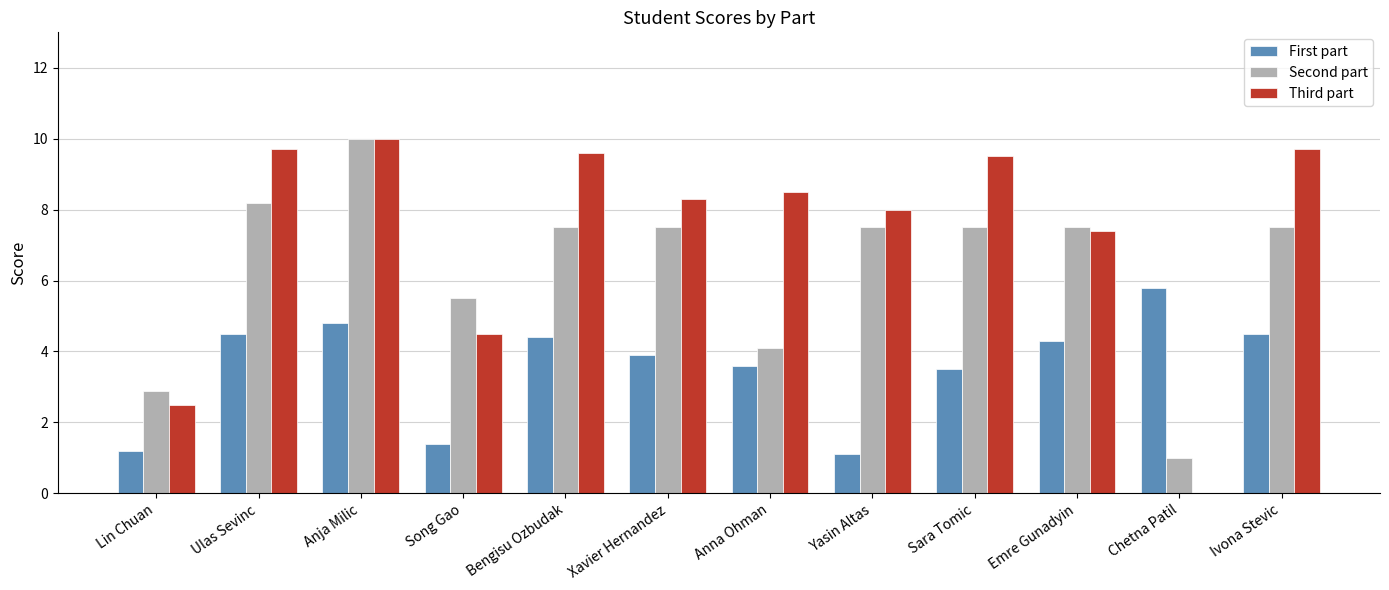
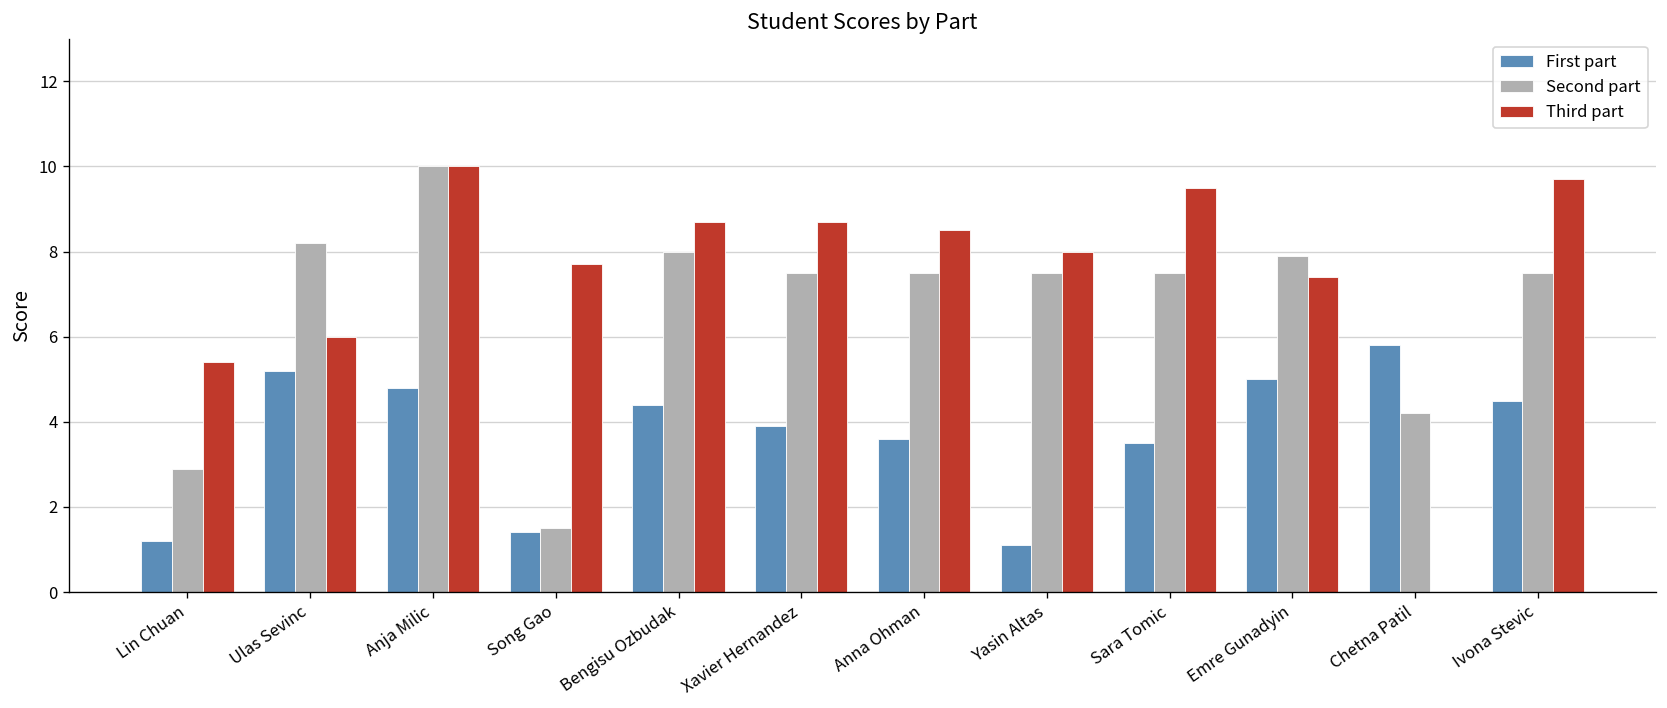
  {
    "First part": {
      "Lin Chuan": 1.2,
-     "Ulas Sevinc": 4.5,
+     "Ulas Sevinc": 5.2,
      "Anja Milic": 4.8,
      "Song Gao": 1.4,
      "Bengisu Ozbudak": 4.4,
      "Xavier Hernandez": 3.9,
      "Anna Ohman": 3.6,
      "Yasin Altas": 1.1,
      "Sara Tomic": 3.5,
-     "Emre Gunadyin": 4.3,
+     "Emre Gunadyin": 5.0,
      "Chetna Patil": 5.8,
      "Ivona Stevic": 4.5
    },
    "Second part": {
      "Lin Chuan": 2.9,
      "Ulas Sevinc": 8.2,
      "Anja Milic": 10.0,
-     "Song Gao": 5.5,
-     "Bengisu Ozbudak": 7.5,
+     "Song Gao": 1.5,
+     "Bengisu Ozbudak": 8.0,
      "Xavier Hernandez": 7.5,
-     "Anna Ohman": 4.1,
+     "Anna Ohman": 7.5,
      "Yasin Altas": 7.5,
      "Sara Tomic": 7.5,
-     "Emre Gunadyin": 7.5,
-     "Chetna Patil": 1.0,
+     "Emre Gunadyin": 7.9,
+     "Chetna Patil": 4.2,
      "Ivona Stevic": 7.5
    },
    "Third part": {
-     "Lin Chuan": 2.5,
-     "Ulas Sevinc": 9.7,
+     "Lin Chuan": 5.4,
+     "Ulas Sevinc": 6.0,
      "Anja Milic": 10.0,
-     "Song Gao": 4.5,
-     "Bengisu Ozbudak": 9.6,
-     "Xavier Hernandez": 8.3,
+     "Song Gao": 7.7,
+     "Bengisu Ozbudak": 8.7,
+     "Xavier Hernandez": 8.7,
      "Anna Ohman": 8.5,
      "Yasin Altas": 8.0,
      "Sara Tomic": 9.5,
      "Emre Gunadyin": 7.4,
      "Chetna Patil": 0.0,
      "Ivona Stevic": 9.7
    }
  }
